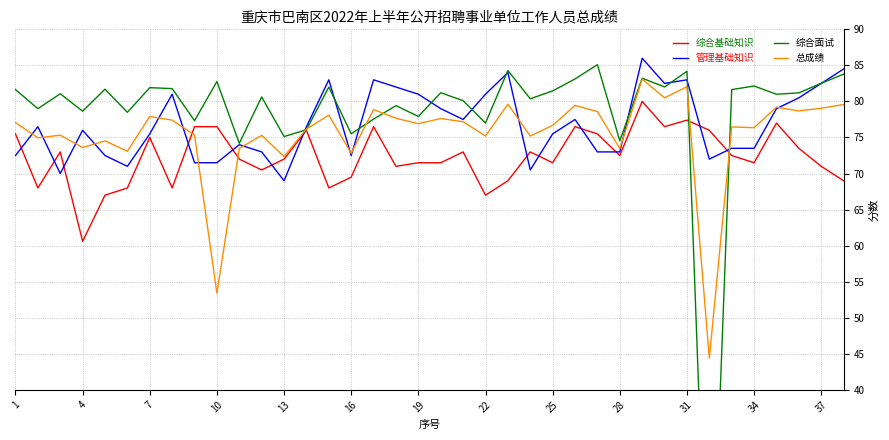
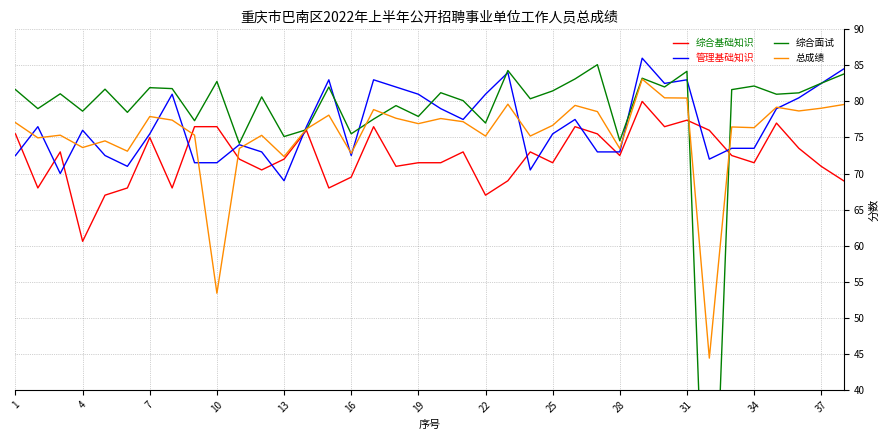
  {
    "综合基础知识": {
      "1": 76,
      "4": 61,
      "7": 75,
      "10": 77,
      "16": 70,
      "19": 72,
      "22": 67,
      "25": 72,
      "28": 73,
      "31": 77,
      "34": 72,
      "37": 71
    },
    "管理基础知识": {
      "1": 73,
      "4": 76,
      "7": 76,
      "10": 72,
      "13": 69,
      "19": 81,
      "22": 81,
      "25": 76,
      "28": 73,
      "31": 83,
      "34": 74
    },
    "综合面试": {
      "1": 82,
      "4": 79,
      "7": 82,
      "10": 83,
      "13": 75,
      "16": 76,
      "19": 78,
      "22": 77,
      "25": 81,
      "28": 75,
      "31": 84,
      "34": 82
    },
    "总成绩": {
      "1": 77,
      "4": 74,
      "7": 78,
      "10": 53,
      "19": 77,
      "22": 75,
      "25": 77,
      "28": 73,
-     "31": 82,
+     "31": 80,
      "34": 76,
      "37": 79
    }
  }
